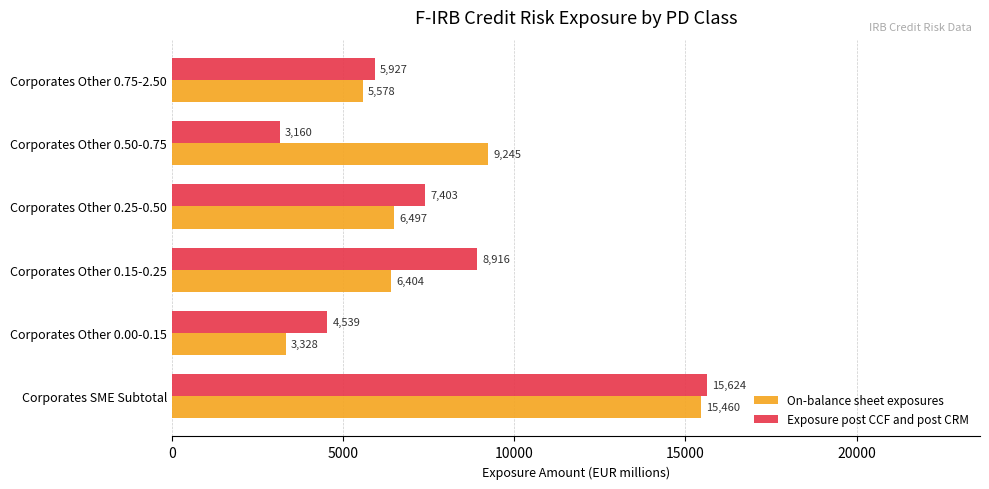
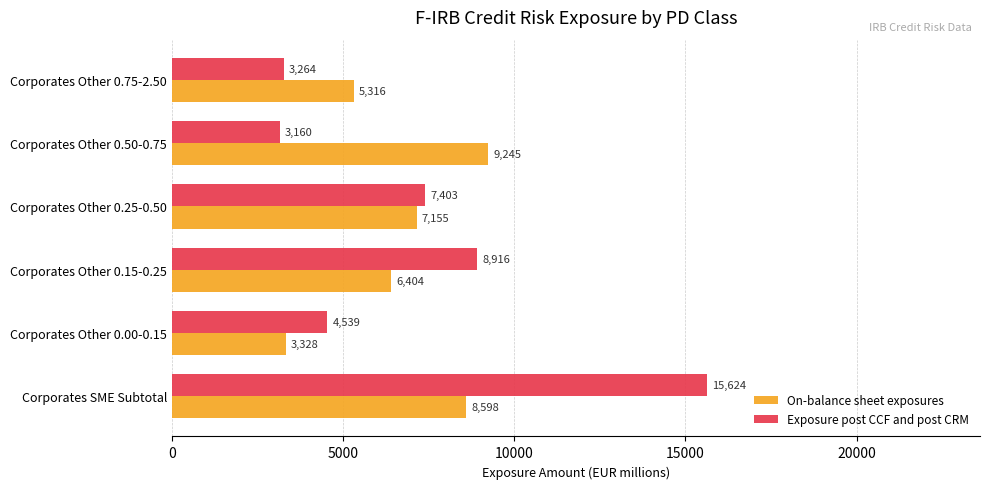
  {
    "On-balance sheet exposures": {
-     "Corporates Other 0.75-2.50": "5,578",
+     "Corporates Other 0.75-2.50": "5,316",
      "Corporates Other 0.50-0.75": "9,245",
-     "Corporates Other 0.25-0.50": "6,497",
+     "Corporates Other 0.25-0.50": "7,155",
      "Corporates Other 0.15-0.25": "6,404",
      "Corporates Other 0.00-0.15": "3,328",
-     "Corporates SME Subtotal": "15,460"
+     "Corporates SME Subtotal": "8,598"
    },
    "Exposure post CCF and post CRM": {
-     "Corporates Other 0.75-2.50": "5,927",
+     "Corporates Other 0.75-2.50": "3,264",
      "Corporates Other 0.50-0.75": "3,160",
      "Corporates Other 0.25-0.50": "7,403",
      "Corporates Other 0.15-0.25": "8,916",
      "Corporates Other 0.00-0.15": "4,539",
      "Corporates SME Subtotal": "15,624"
    }
  }
